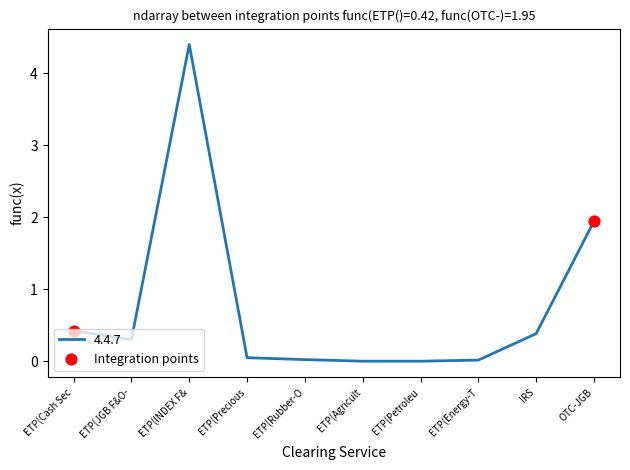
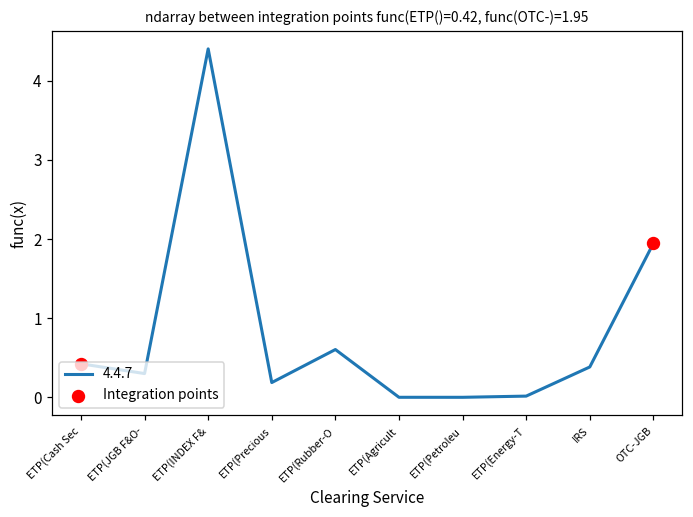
  {
    "4.4.7": {
      "ETP(INDEX F&": 4.4,
-     "ETP(Precious": 0.0,
-     "ETP(Rubber-O": 0.0,
+     "ETP(Precious": 0.2,
+     "ETP(Rubber-O": 0.6,
      "ETP(Agricult": 0.0,
      "ETP(Petroleu": 0.0,
      "ETP(Energy-T": 0.0,
      "IRS": 0.4
    }
  }
